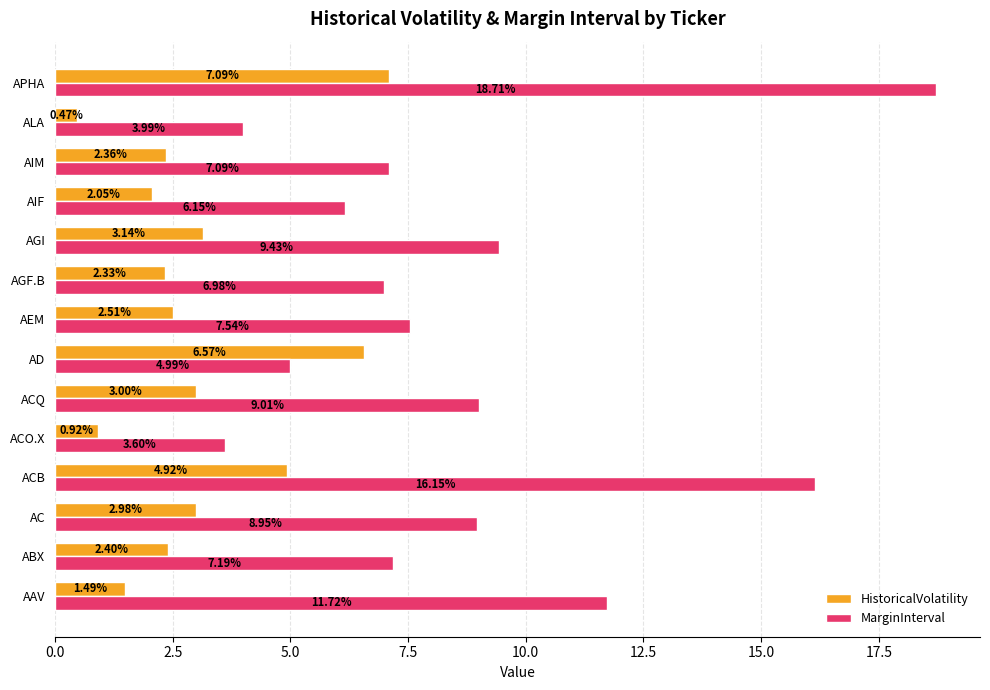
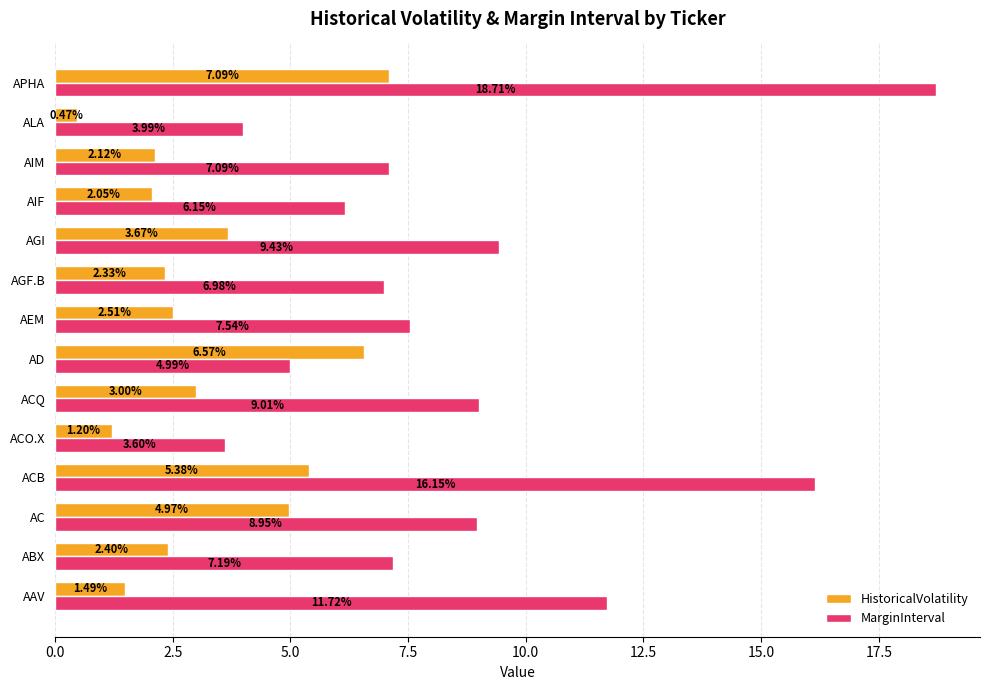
  {
    "HistoricalVolatility": {
      "APHA": "7.09%",
      "ALA": "0.47%",
-     "AIM": "2.36%",
+     "AIM": "2.12%",
      "AIF": "2.05%",
-     "AGI": "3.14%",
+     "AGI": "3.67%",
      "AGF.B": "2.33%",
      "AEM": "2.51%",
      "AD": "6.57%",
      "ACQ": "3.00%",
-     "ACO.X": "0.92%",
-     "ACB": "4.92%",
-     "AC": "2.98%",
+     "ACO.X": "1.20%",
+     "ACB": "5.38%",
+     "AC": "4.97%",
      "ABX": "2.40%",
      "AAV": "1.49%"
    },
    "MarginInterval": {
      "APHA": "18.71%",
      "ALA": "3.99%",
      "AIM": "7.09%",
      "AIF": "6.15%",
      "AGI": "9.43%",
      "AGF.B": "6.98%",
      "AEM": "7.54%",
      "AD": "4.99%",
      "ACQ": "9.01%",
      "ACO.X": "3.60%",
      "ACB": "16.15%",
      "AC": "8.95%",
      "ABX": "7.19%",
      "AAV": "11.72%"
    }
  }
